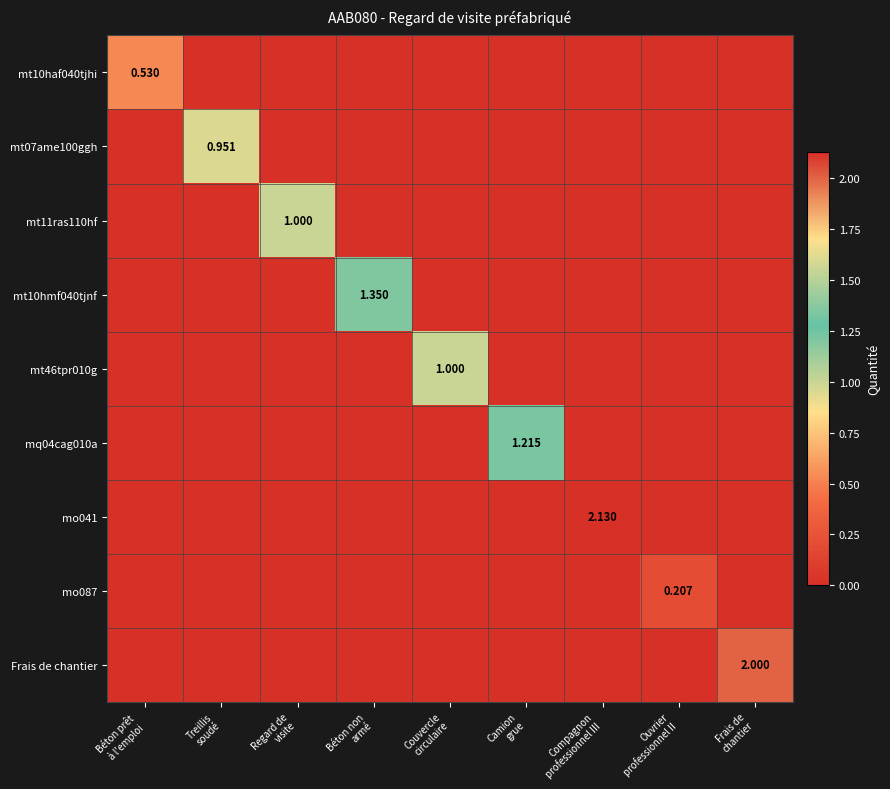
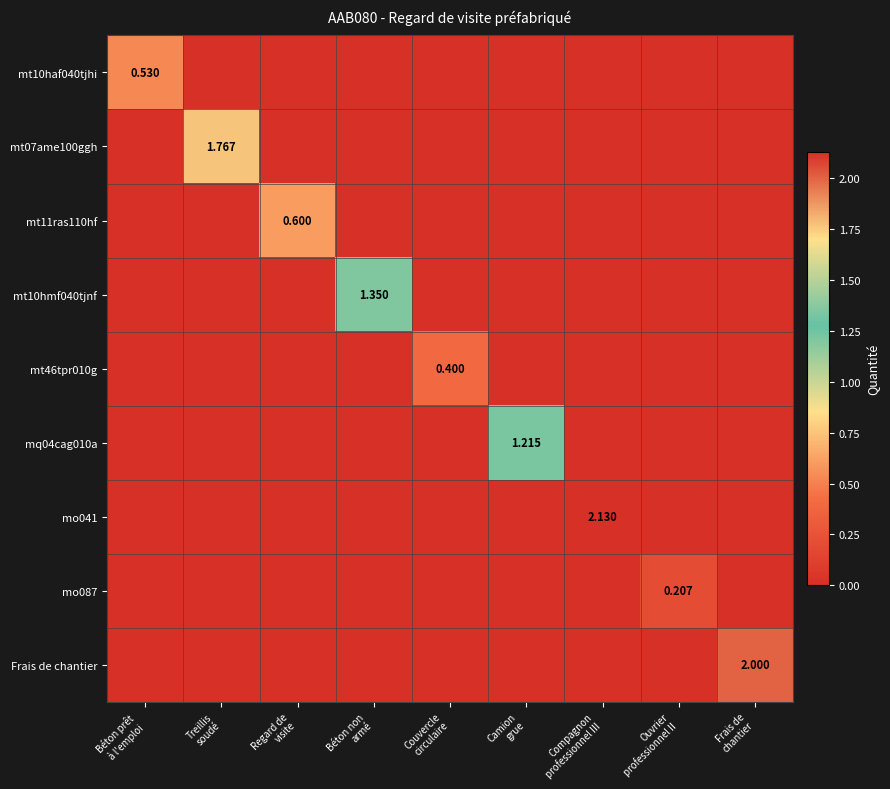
  {
    "mt10haf040tjhi": {
      "Béton prêt à l'emploi": 0.530
    },
    "mt07ame100ggh": {
-     "Treillis soudé": 0.951
+     "Treillis soudé": 1.767
    },
    "mt11ras110hf": {
-     "Regard de visite": 1.000
+     "Regard de visite": 0.600
    },
    "mt10hmf040tjnf": {
      "Béton non armé": 1.350
    },
    "mt46tpr010g": {
-     "Couvercle circulaire": 1.000
+     "Couvercle circulaire": 0.400
    },
    "mq04cag010a": {
      "Camion grue": 1.215
    },
    "mo041": {
      "Compagnon professionnel III": 2.130
    },
    "mo087": {
      "Ouvrier professionnel II": 0.207
    },
    "Frais de chantier": {
      "Frais de chantier": 2.000
    }
  }
